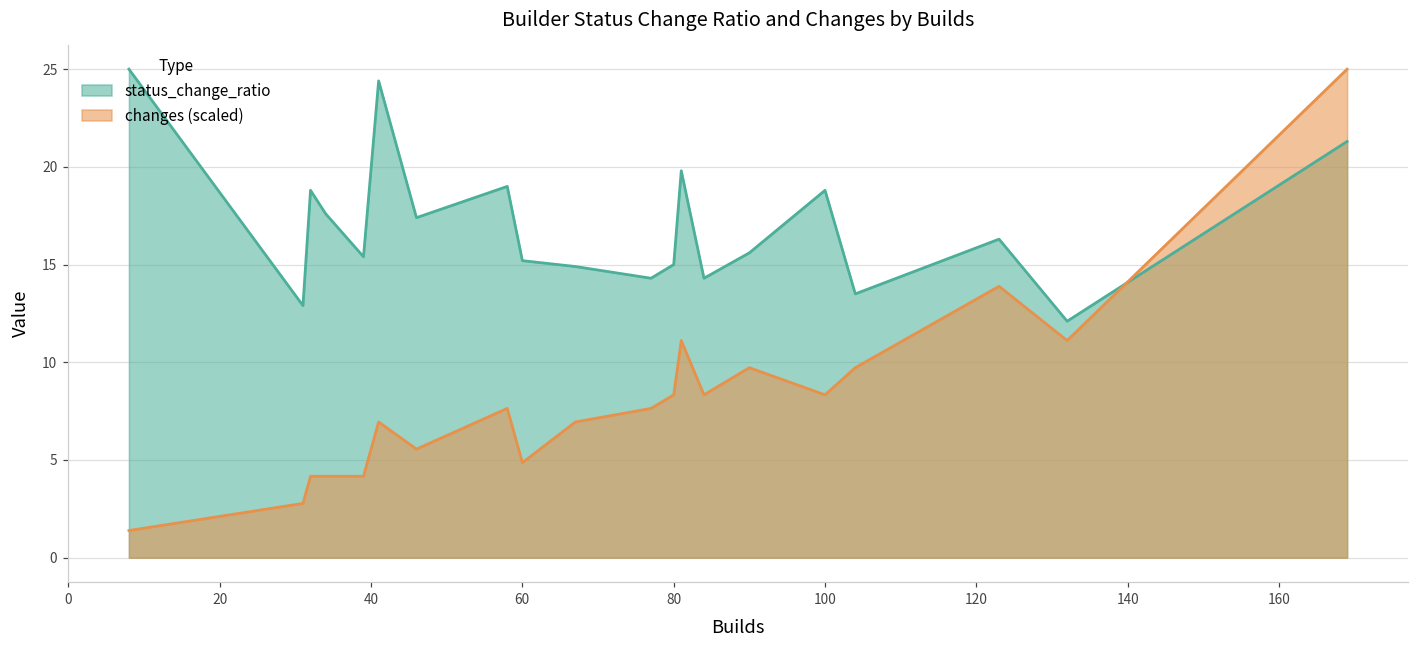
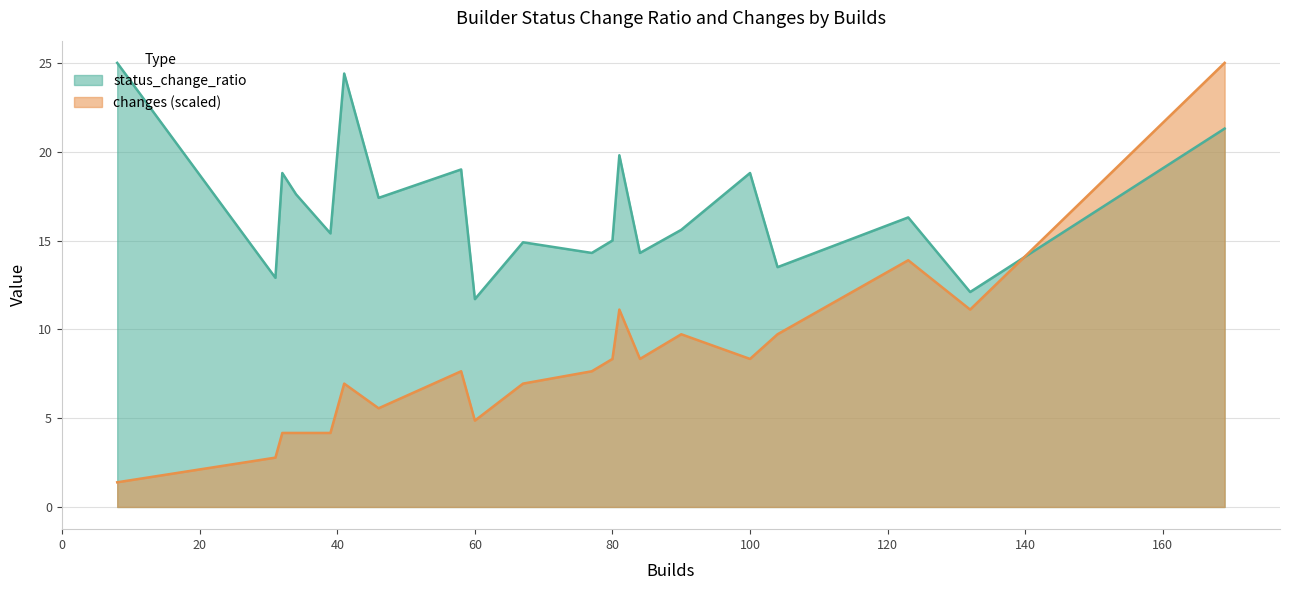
  {
    "status_change_ratio": {
-     "60": 15.2,
+     "60": 11.7,
      "80": 15.0,
      "100": 18.8
    },
    "changes (scaled)": {
      "60": 4.9,
      "80": 8.3,
      "100": 8.3
    }
  }
